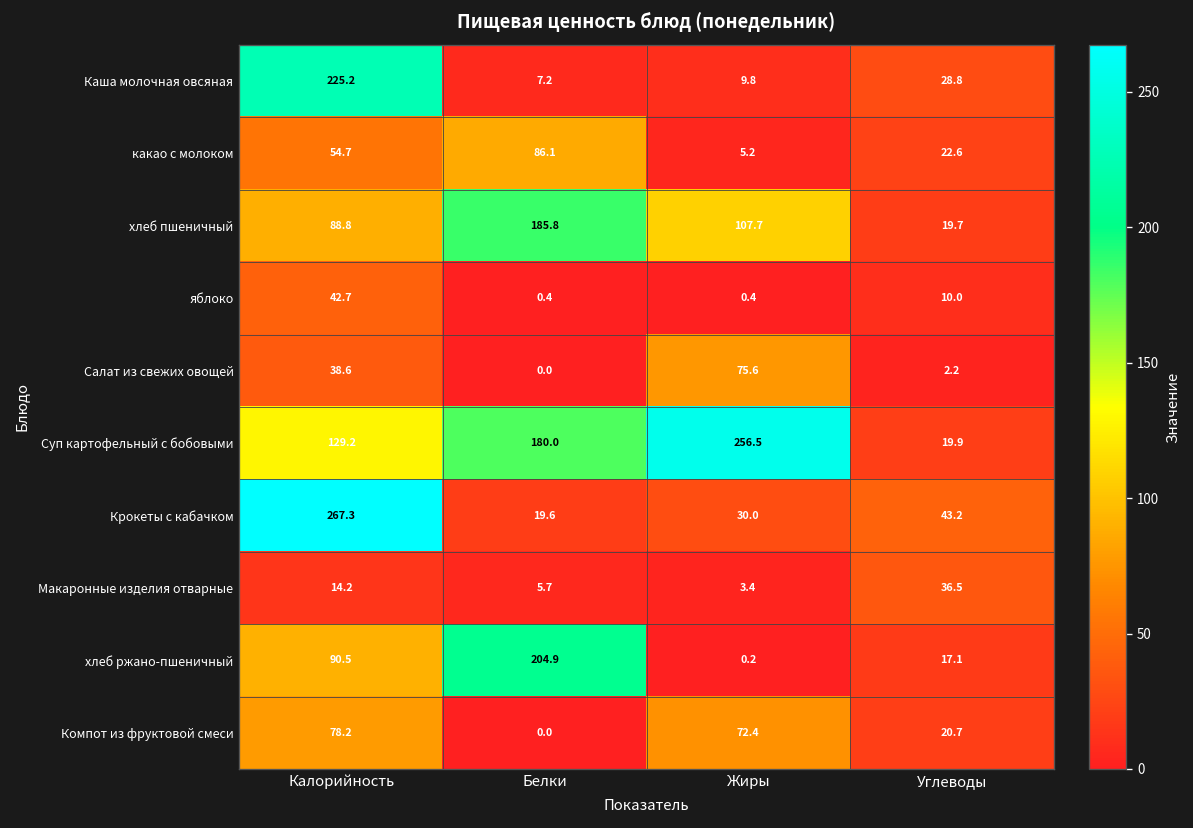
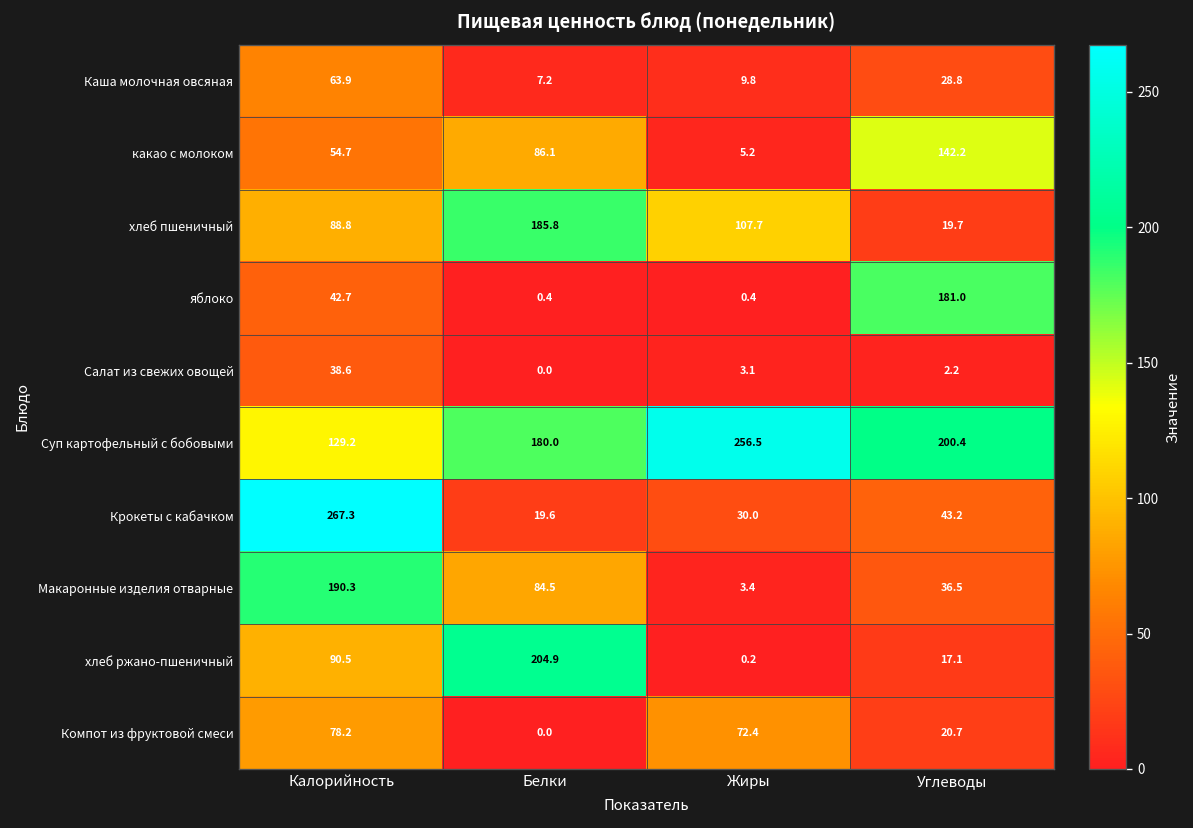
  {
    "Каша молочная овсяная": {
-     "Калорийность": 225.2,
+     "Калорийность": 63.9,
      "Белки": 7.2,
      "Жиры": 9.8,
      "Углеводы": 28.8
    },
    "какао с молоком": {
      "Калорийность": 54.7,
      "Белки": 86.1,
      "Жиры": 5.2,
-     "Углеводы": 22.6
+     "Углеводы": 142.2
    },
    "хлеб пшеничный": {
      "Калорийность": 88.8,
      "Белки": 185.8,
      "Жиры": 107.7,
      "Углеводы": 19.7
    },
    "яблоко": {
      "Калорийность": 42.7,
      "Белки": 0.4,
      "Жиры": 0.4,
-     "Углеводы": 10.0
+     "Углеводы": 181.0
    },
    "Салат из свежих овощей": {
      "Калорийность": 38.6,
      "Белки": 0.0,
-     "Жиры": 75.6,
+     "Жиры": 3.1,
      "Углеводы": 2.2
    },
    "Суп картофельный с бобовыми": {
      "Калорийность": 129.2,
      "Белки": 180.0,
      "Жиры": 256.5,
-     "Углеводы": 19.9
+     "Углеводы": 200.4
    },
    "Крокеты с кабачком": {
      "Калорийность": 267.3,
      "Белки": 19.6,
      "Жиры": 30.0,
      "Углеводы": 43.2
    },
    "Макаронные изделия отварные": {
-     "Калорийность": 14.2,
-     "Белки": 5.7,
+     "Калорийность": 190.3,
+     "Белки": 84.5,
      "Жиры": 3.4,
      "Углеводы": 36.5
    },
    "хлеб ржано-пшеничный": {
      "Калорийность": 90.5,
      "Белки": 204.9,
      "Жиры": 0.2,
      "Углеводы": 17.1
    },
    "Компот из фруктовой смеси": {
      "Калорийность": 78.2,
      "Белки": 0.0,
      "Жиры": 72.4,
      "Углеводы": 20.7
    }
  }
